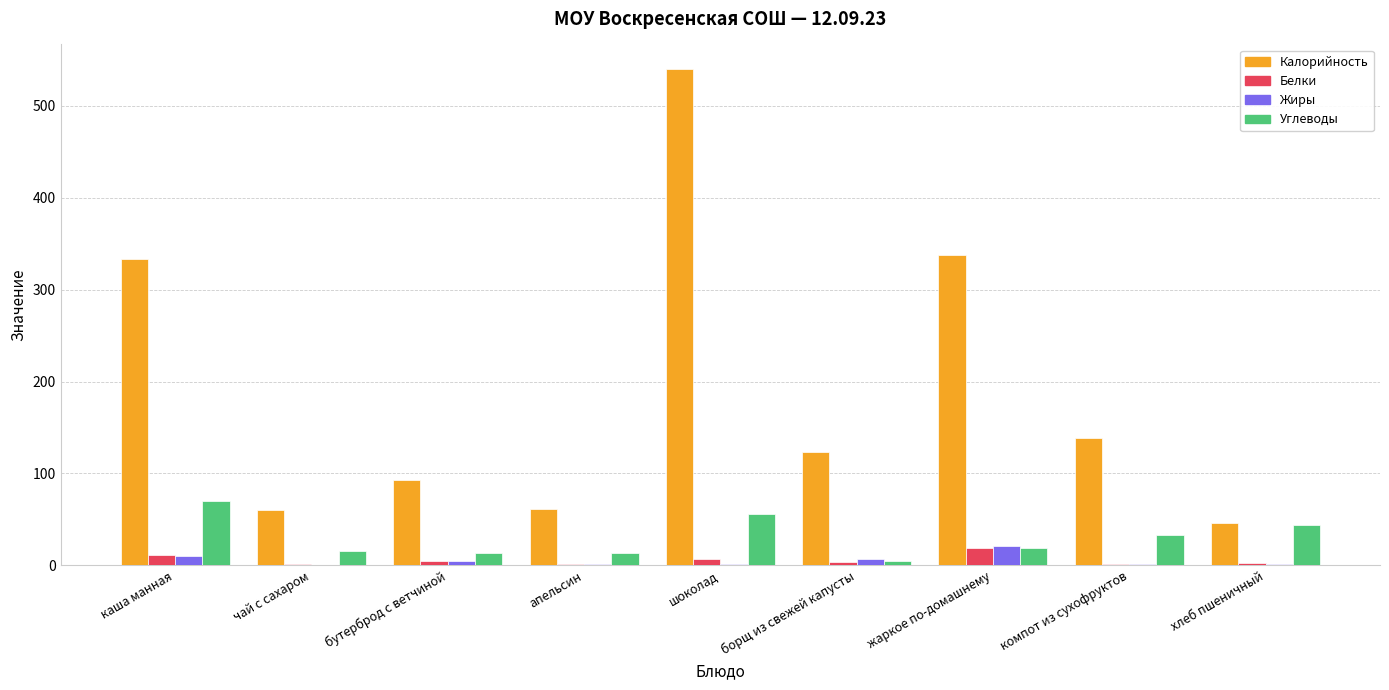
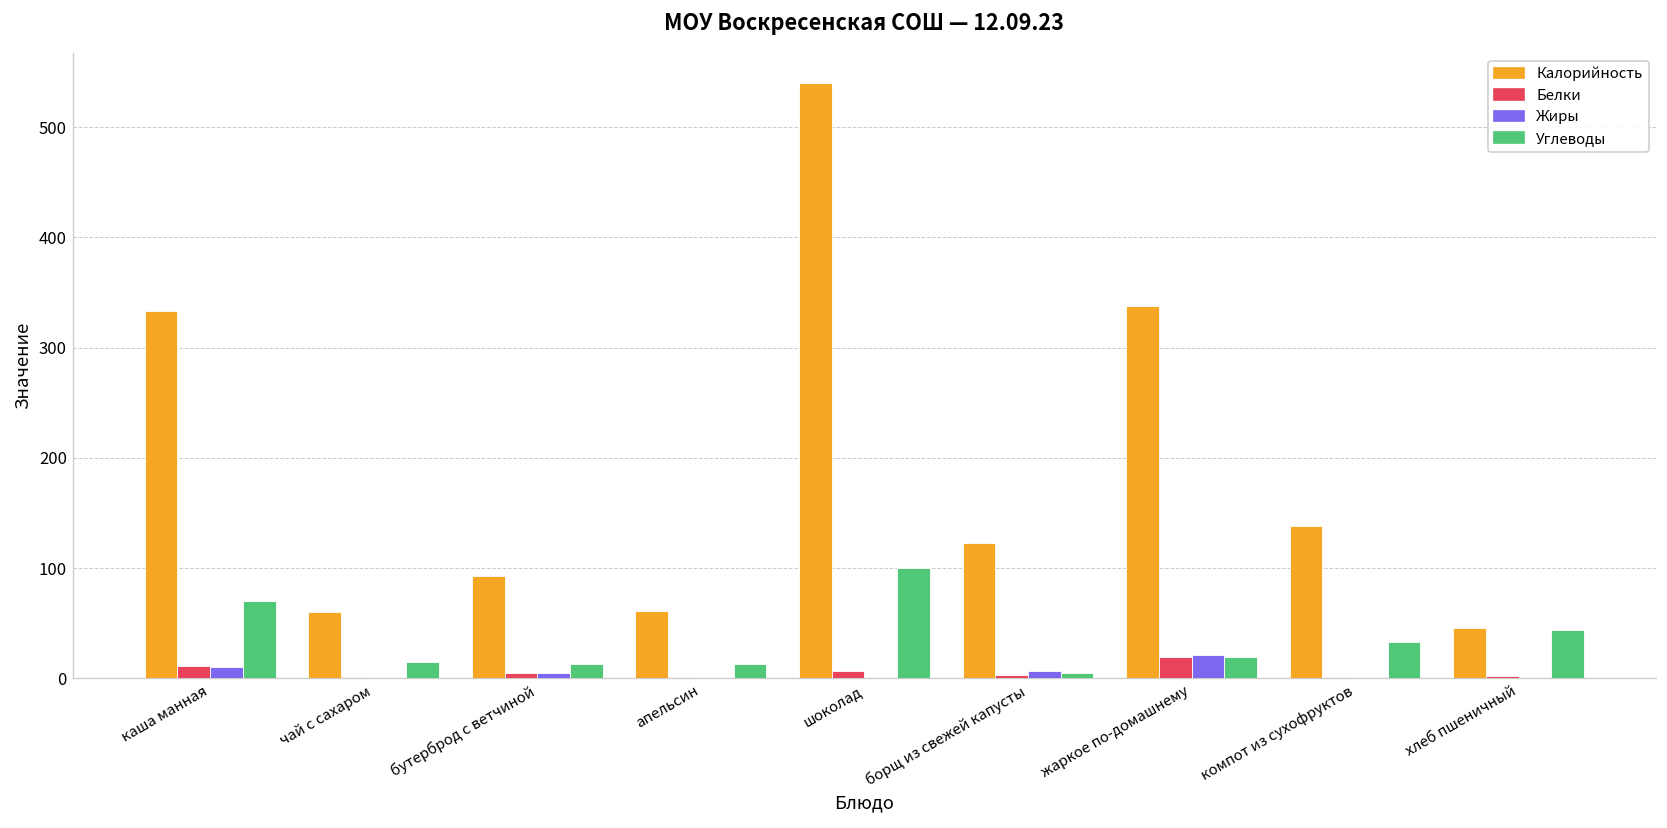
  {
    "Калорийность": {
      "каша манная": 330,
      "чай с сахаром": 60,
      "бутерброд с ветчиной": 90,
      "апельсин": 60,
      "шоколад": 540,
      "борщ из свежей капусты": 120,
      "жаркое по-домашнему": 340,
      "компот из сухофруктов": 140,
      "хлеб пшеничный": 50
    },
    "Белки": {
      "каша манная": 10,
      "бутерброд с ветчиной": 10,
      "шоколад": 10,
      "борщ из свежей капусты": 0,
      "жаркое по-домашнему": 20
    },
    "Жиры": {
      "каша манная": 10,
      "чай с сахаром": 0,
      "бутерброд с ветчиной": 10,
      "борщ из свежей капусты": 10,
      "жаркое по-домашнему": 20
    },
    "Углеводы": {
      "каша манная": 70,
      "чай с сахаром": 20,
      "бутерброд с ветчиной": 10,
      "апельсин": 10,
-     "шоколад": 60,
+     "шоколад": 100,
      "борщ из свежей капусты": 10,
      "жаркое по-домашнему": 20,
      "компот из сухофруктов": 30,
      "хлеб пшеничный": 40
    }
  }
